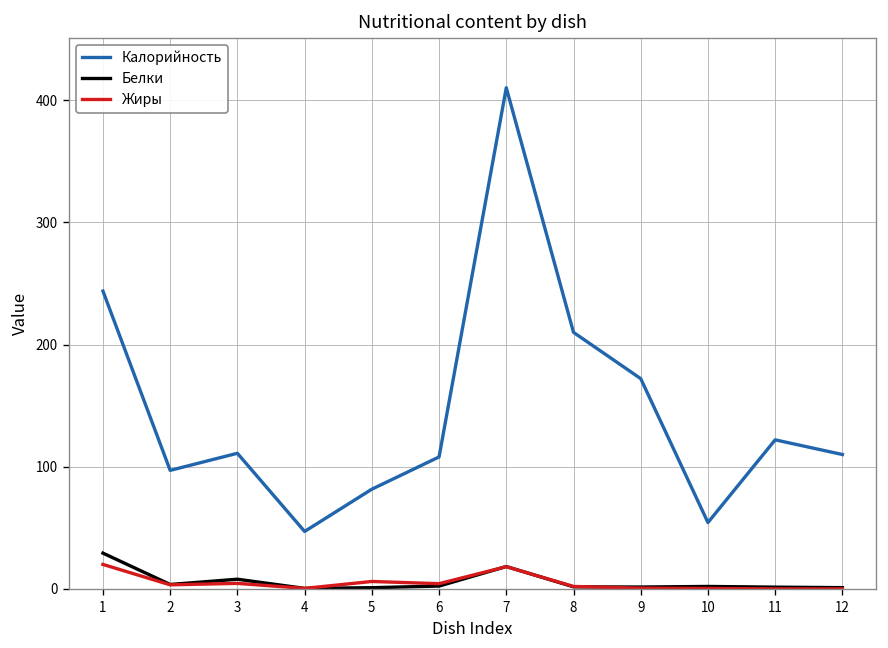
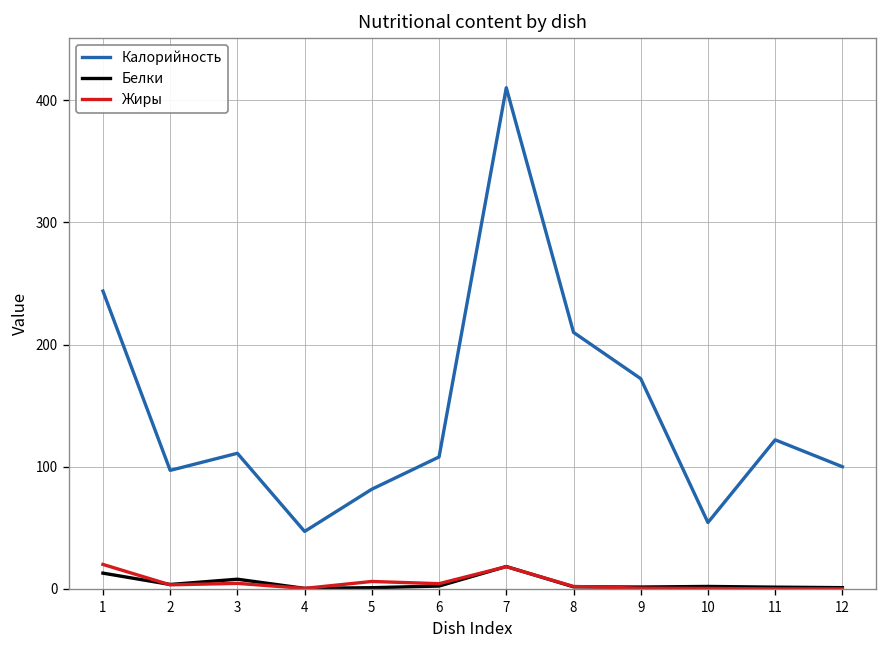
  {
    "Калорийность": {
      "1": 244,
      "2": 97,
      "3": 111,
      "4": 47,
      "5": 82,
      "6": 108,
      "7": 410,
      "8": 210,
      "9": 172,
      "10": 54,
      "11": 122,
-     "12": 110
+     "12": 100
    },
    "Белки": {
-     "1": 29,
+     "1": 13,
      "3": 8,
      "5": 1
    },
    "Жиры": {
      "1": 20,
      "3": 5,
      "5": 6
    }
  }
